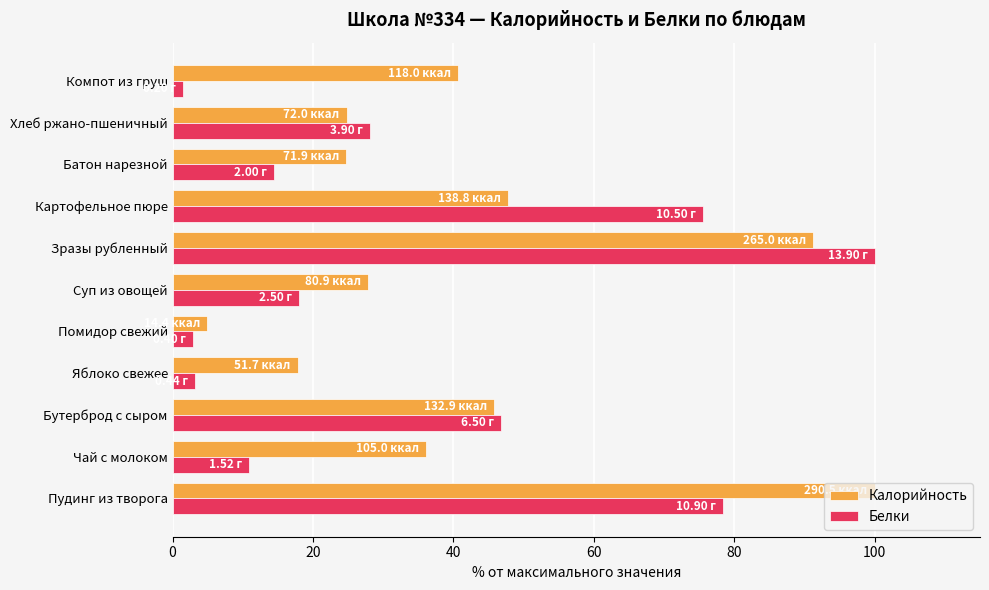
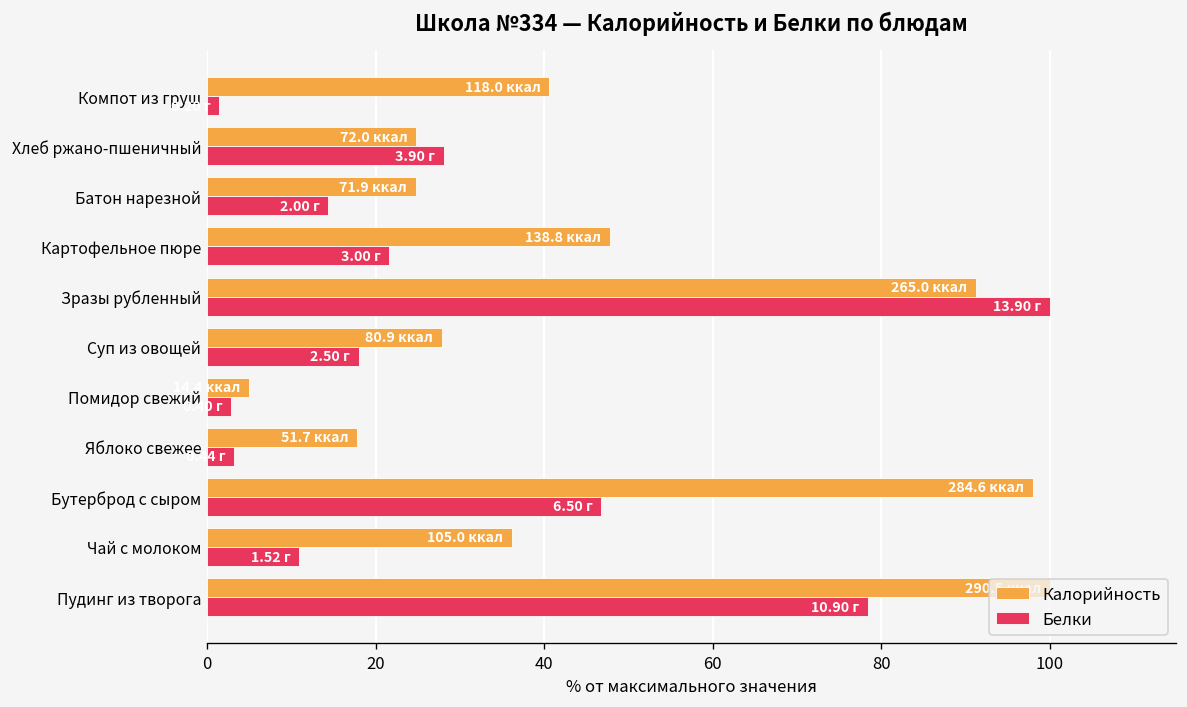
  {
    "Калорийность": {
-     "Бутерброд с сыром": 132.9
+     "Бутерброд с сыром": 284.6
    },
    "Белки": {
-     "Картофельное пюре": 10.50
+     "Картофельное пюре": 3.00
    }
  }
